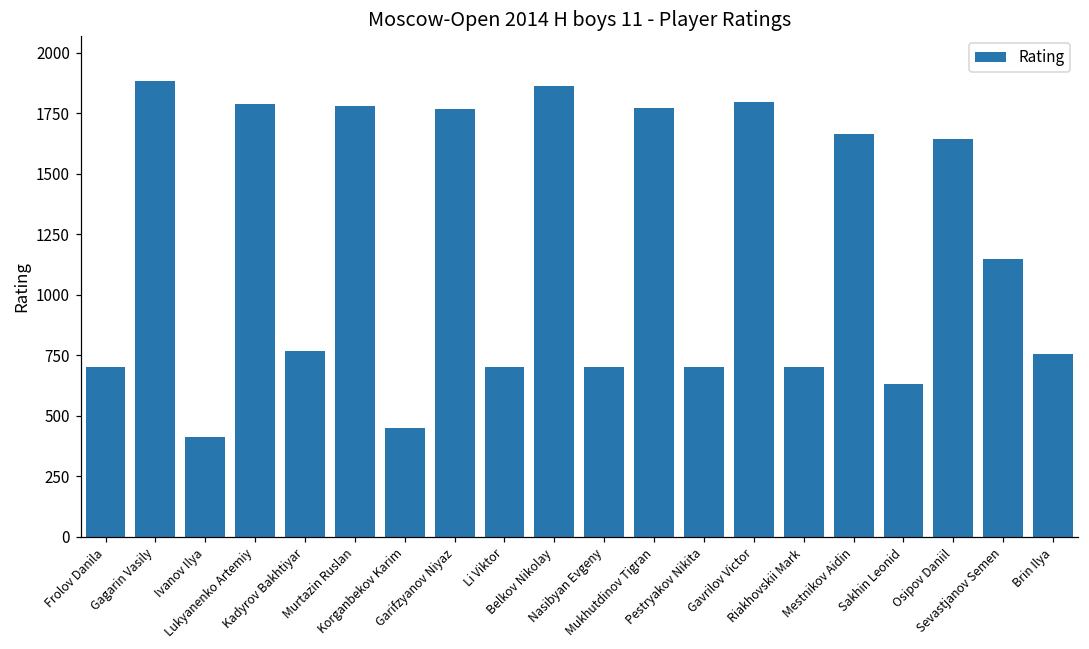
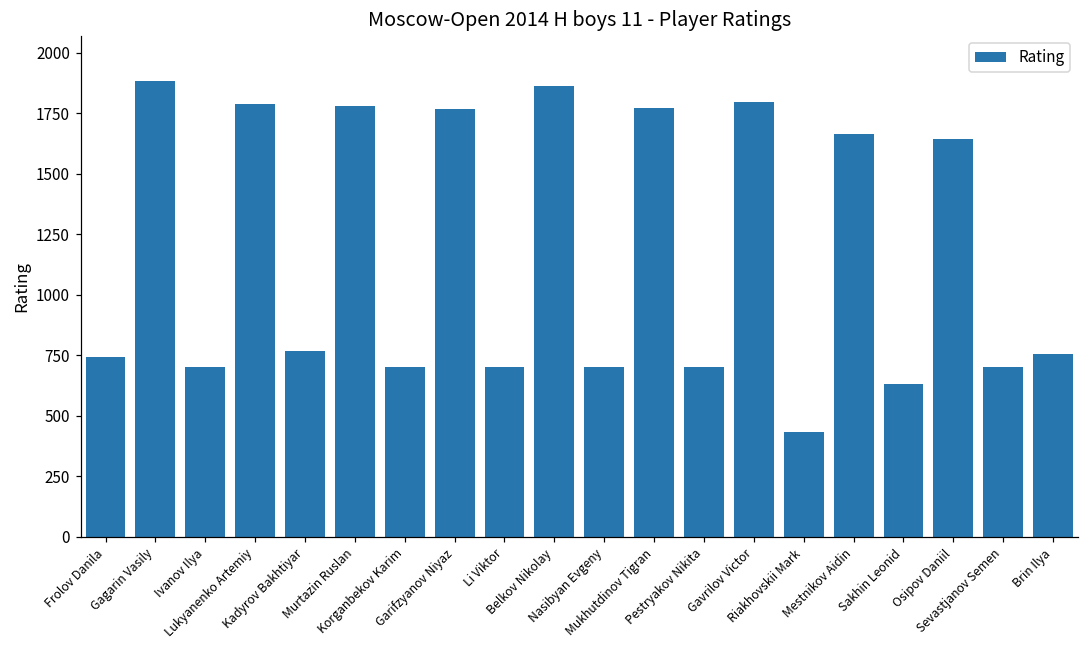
  {
-   "Frolov Danila": 700,
+   "Frolov Danila": 740,
    "Gagarin Vasily": 1880,
-   "Ivanov Ilya": 410,
+   "Ivanov Ilya": 700,
    "Lukyanenko Artemiy": 1790,
    "Kadyrov Bakhtiyar": 770,
    "Murtazin Ruslan": 1780,
-   "Korganbekov Karim": 450,
+   "Korganbekov Karim": 700,
    "Garifzyanov Niyaz": 1770,
    "Li Viktor": 700,
    "Belkov Nikolay": 1860,
    "Nasibyan Evgeny": 700,
    "Mukhutdinov Tigran": 1770,
    "Pestryakov Nikita": 700,
    "Gavrilov Victor": 1800,
-   "Riakhovskii Mark": 700,
+   "Riakhovskii Mark": 430,
    "Mestnikov Aidin": 1670,
    "Sakhin Leonid": 630,
    "Osipov Daniil": 1650,
-   "Sevastjanov Semen": 1150,
+   "Sevastjanov Semen": 700,
    "Brin Ilya": 760
  }
